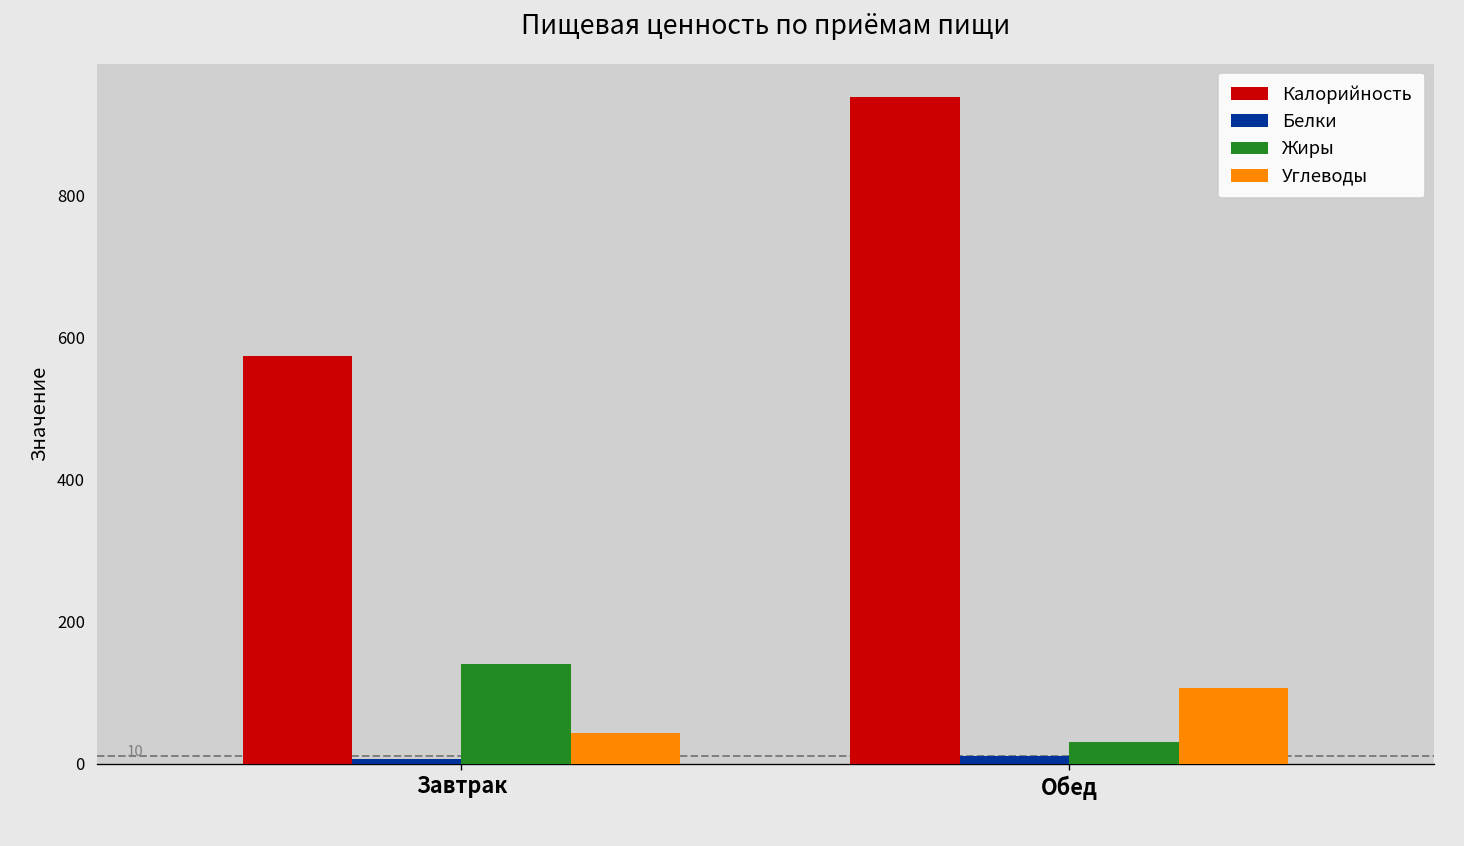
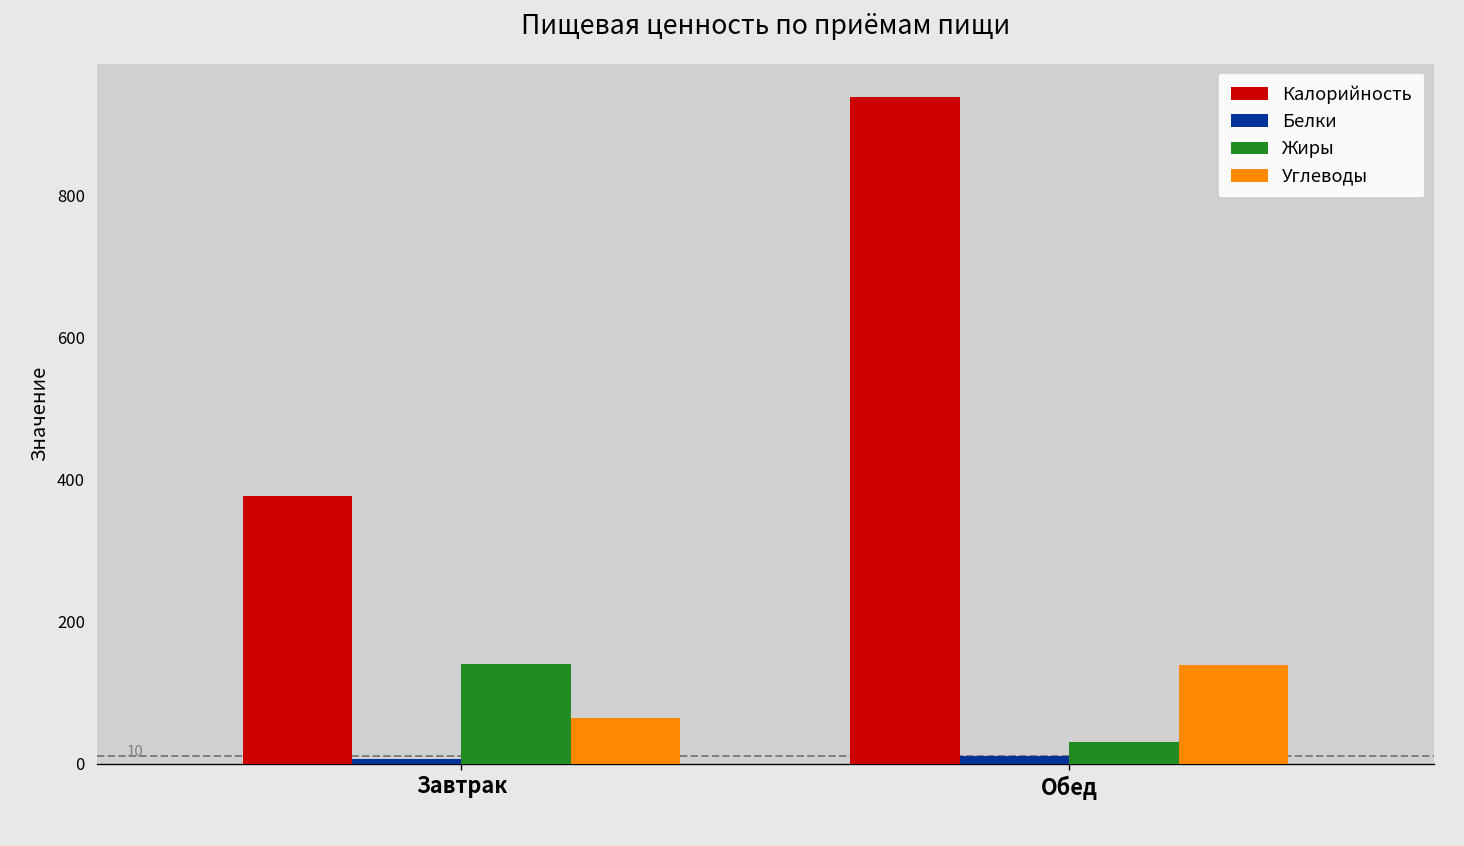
  {
    "Калорийность": {
-     "Завтрак": 570,
+     "Завтрак": 380,
      "Обед": 940
    },
    "Белки": {
      "Завтрак": 10,
      "Обед": 10
    },
    "Жиры": {
      "Завтрак": 140,
      "Обед": 30
    },
    "Углеводы": {
-     "Завтрак": 40,
-     "Обед": 110
+     "Завтрак": 60,
+     "Обед": 140
    }
  }
